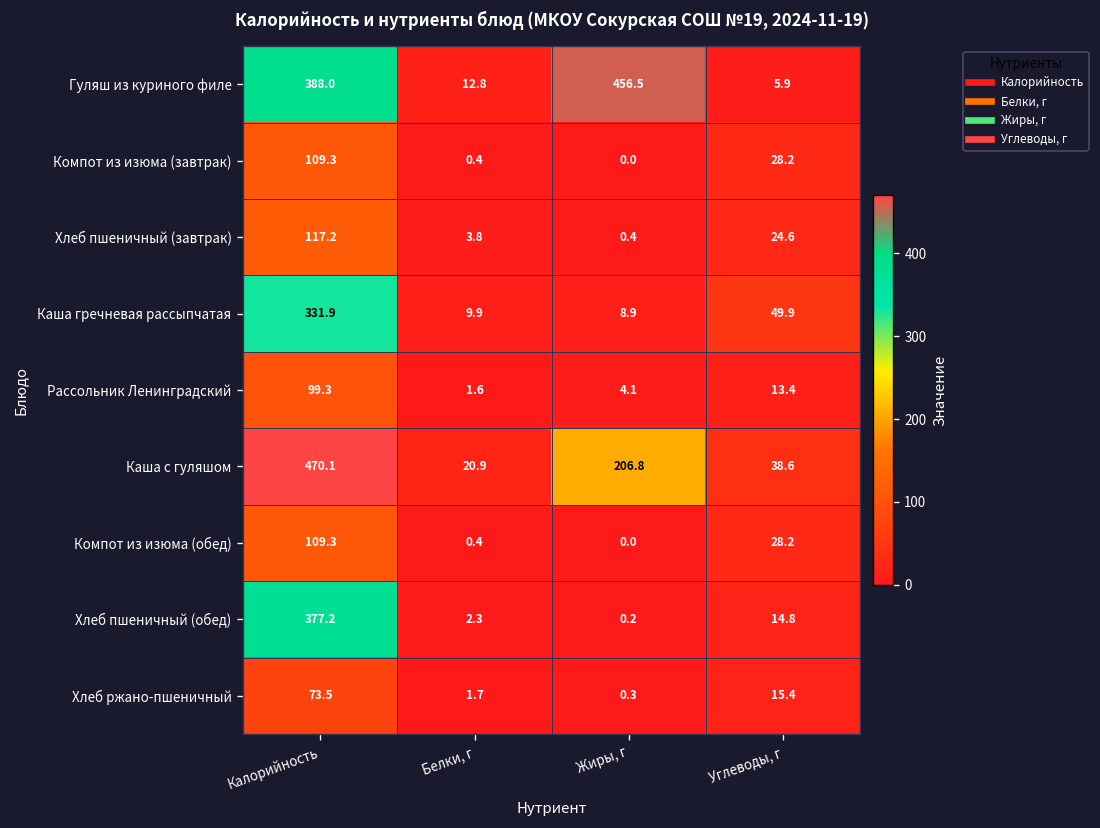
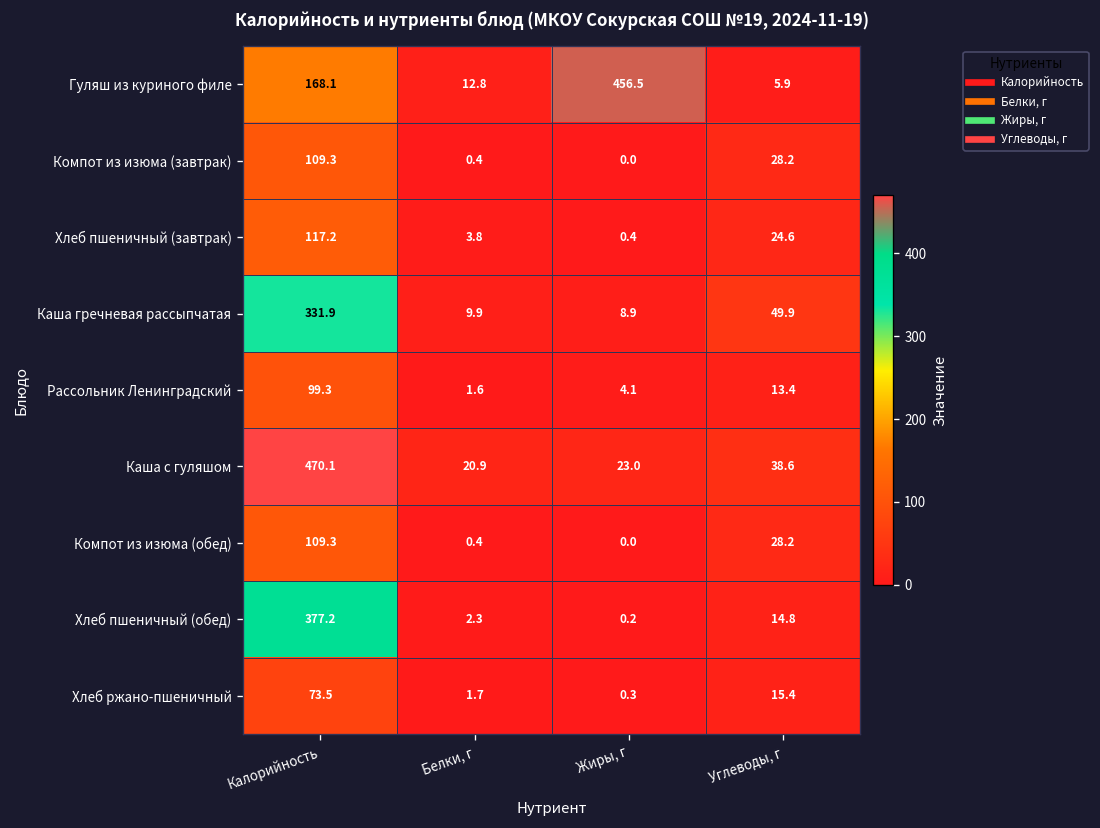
  {
    "Гуляш из куриного филе": {
-     "Калорийность": 388.0,
+     "Калорийность": 168.1,
      "Белки, г": 12.8,
      "Жиры, г": 456.5,
      "Углеводы, г": 5.9
    },
    "Компот из изюма (завтрак)": {
      "Калорийность": 109.3,
      "Белки, г": 0.4,
      "Жиры, г": 0.0,
      "Углеводы, г": 28.2
    },
    "Хлеб пшеничный (завтрак)": {
      "Калорийность": 117.2,
      "Белки, г": 3.8,
      "Жиры, г": 0.4,
      "Углеводы, г": 24.6
    },
    "Каша гречневая рассыпчатая": {
      "Калорийность": 331.9,
      "Белки, г": 9.9,
      "Жиры, г": 8.9,
      "Углеводы, г": 49.9
    },
    "Рассольник Ленинградский": {
      "Калорийность": 99.3,
      "Белки, г": 1.6,
      "Жиры, г": 4.1,
      "Углеводы, г": 13.4
    },
    "Каша с гуляшом": {
      "Калорийность": 470.1,
      "Белки, г": 20.9,
-     "Жиры, г": 206.8,
+     "Жиры, г": 23.0,
      "Углеводы, г": 38.6
    },
    "Компот из изюма (обед)": {
      "Калорийность": 109.3,
      "Белки, г": 0.4,
      "Жиры, г": 0.0,
      "Углеводы, г": 28.2
    },
    "Хлеб пшеничный (обед)": {
      "Калорийность": 377.2,
      "Белки, г": 2.3,
      "Жиры, г": 0.2,
      "Углеводы, г": 14.8
    },
    "Хлеб ржано-пшеничный": {
      "Калорийность": 73.5,
      "Белки, г": 1.7,
      "Жиры, г": 0.3,
      "Углеводы, г": 15.4
    }
  }
